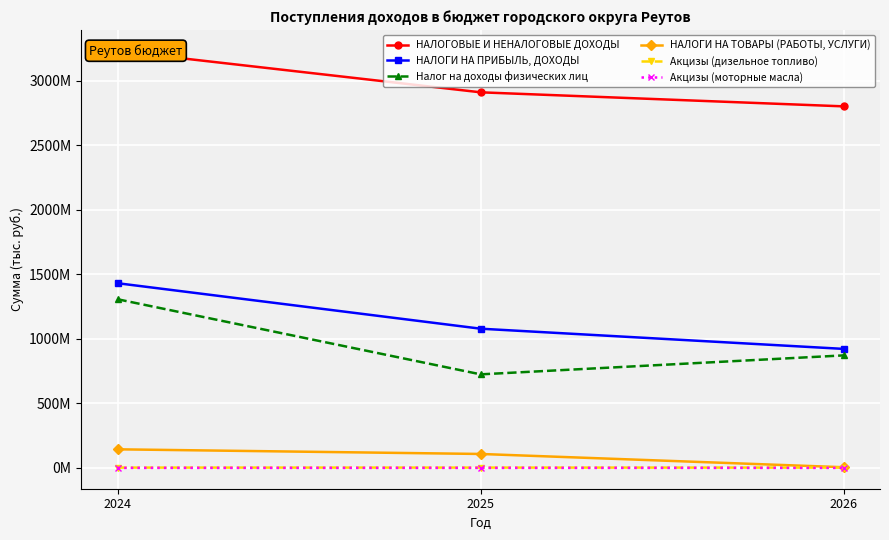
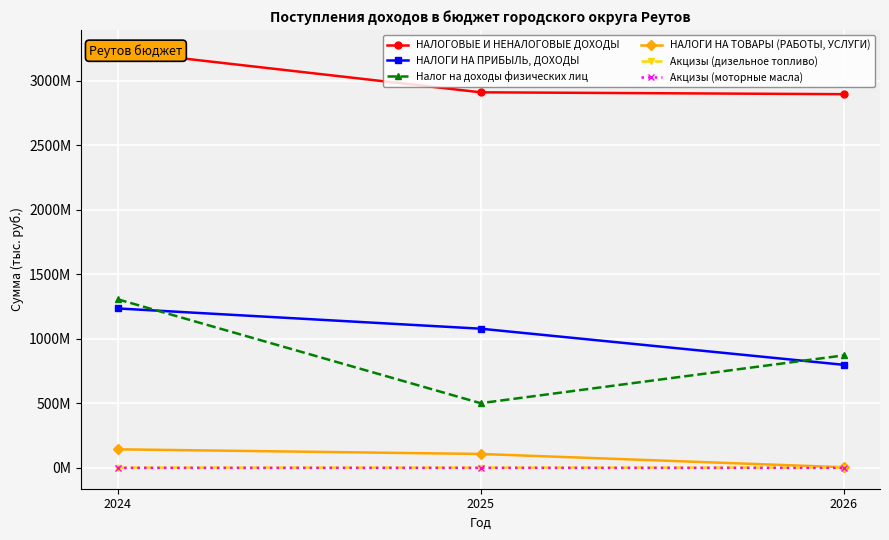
  {
    "НАЛОГОВЫЕ И НЕНАЛОГОВЫЕ ДОХОДЫ": {
      "2025": 2910000000,
-     "2026": 2800000000
+     "2026": 2900000000
    },
    "НАЛОГИ НА ПРИБЫЛЬ, ДОХОДЫ": {
-     "2024": 1430000000,
+     "2024": 1240000000,
      "2025": 1080000000,
-     "2026": 920000000
+     "2026": 800000000
    },
    "Налог на доходы физических лиц": {
      "2024": 1310000000,
-     "2025": 730000000,
+     "2025": 500000000,
      "2026": 870000000
    },
    "НАЛОГИ НА ТОВАРЫ (РАБОТЫ, УСЛУГИ)": {
      "2024": 140000000,
      "2025": 110000000
    },
    "Акцизы (моторные масла)": {
      "2024": 0,
      "2025": 0
    }
  }
